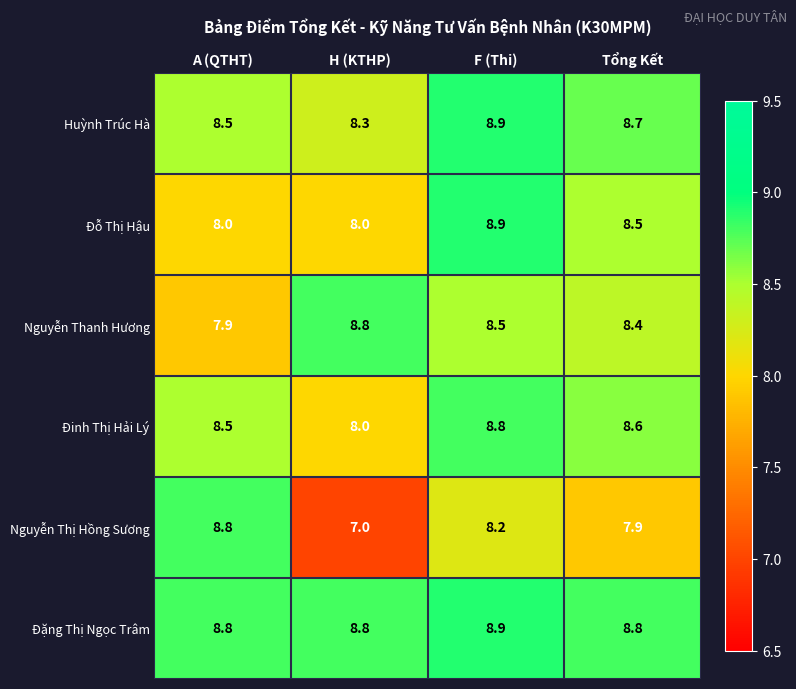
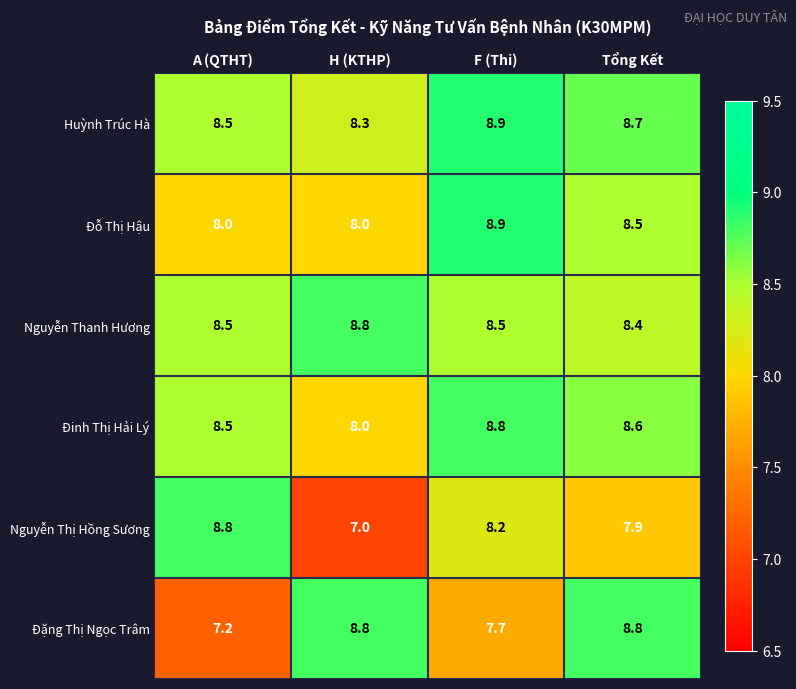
  {
    "Huỳnh Trúc Hà": {
      "A (QTHT)": 8.5,
      "H (KTHP)": 8.3,
      "F (Thi)": 8.9,
      "Tổng Kết": 8.7
    },
    "Đỗ Thị Hậu": {
      "A (QTHT)": 8.0,
      "H (KTHP)": 8.0,
      "F (Thi)": 8.9,
      "Tổng Kết": 8.5
    },
    "Nguyễn Thanh Hương": {
-     "A (QTHT)": 7.9,
+     "A (QTHT)": 8.5,
      "H (KTHP)": 8.8,
      "F (Thi)": 8.5,
      "Tổng Kết": 8.4
    },
    "Đinh Thị Hải Lý": {
      "A (QTHT)": 8.5,
      "H (KTHP)": 8.0,
      "F (Thi)": 8.8,
      "Tổng Kết": 8.6
    },
    "Nguyễn Thị Hồng Sương": {
      "A (QTHT)": 8.8,
      "H (KTHP)": 7.0,
      "F (Thi)": 8.2,
      "Tổng Kết": 7.9
    },
    "Đặng Thị Ngọc Trâm": {
-     "A (QTHT)": 8.8,
+     "A (QTHT)": 7.2,
      "H (KTHP)": 8.8,
-     "F (Thi)": 8.9,
+     "F (Thi)": 7.7,
      "Tổng Kết": 8.8
    }
  }
